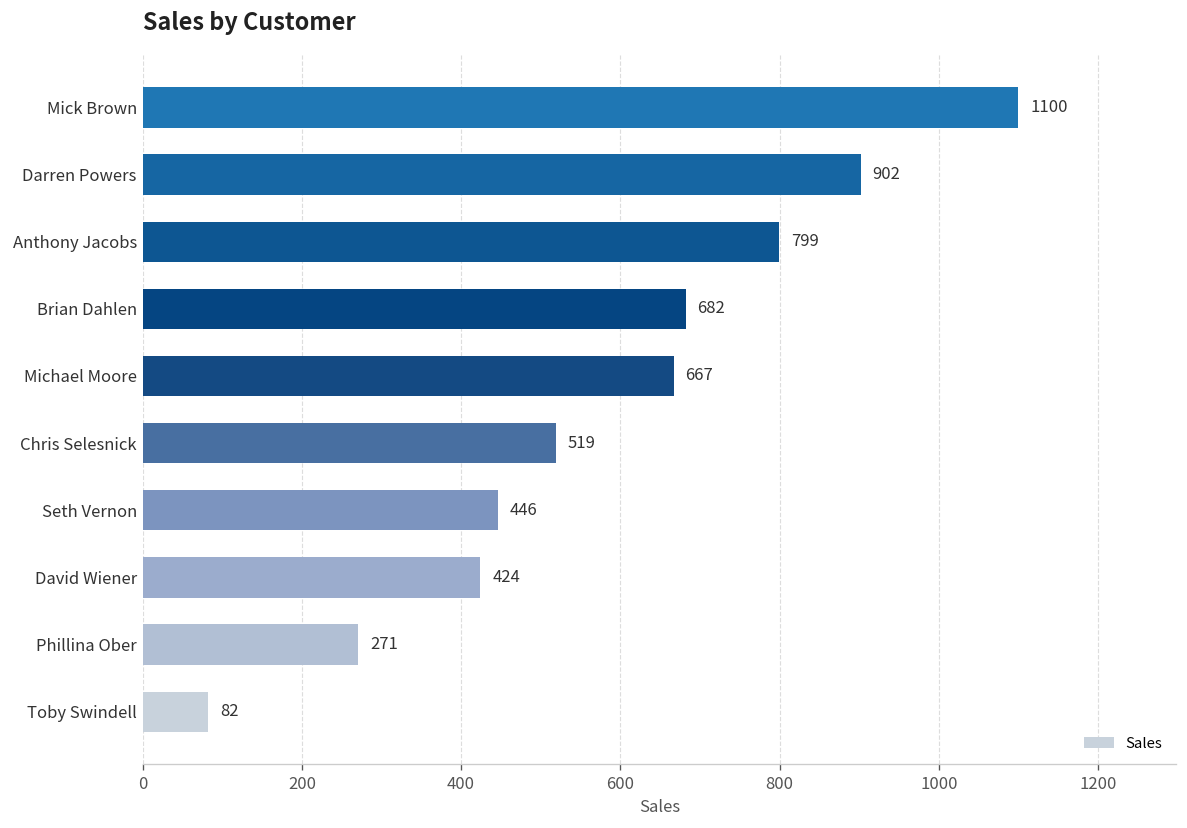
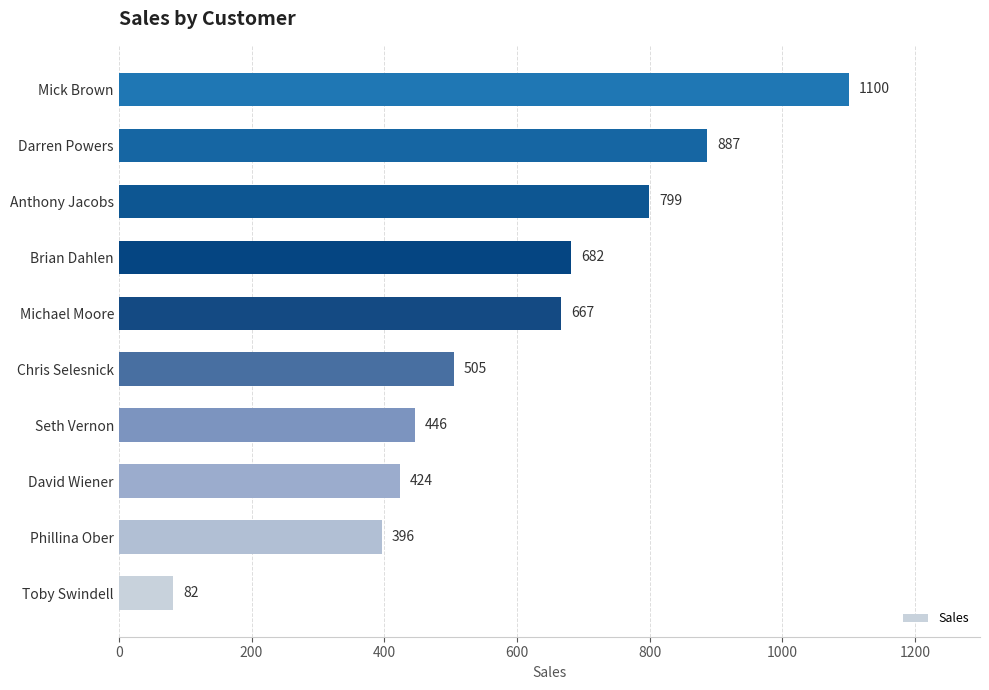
  {
    "Mick Brown": 1100,
-   "Darren Powers": 902,
+   "Darren Powers": 887,
    "Anthony Jacobs": 799,
    "Brian Dahlen": 682,
    "Michael Moore": 667,
-   "Chris Selesnick": 519,
+   "Chris Selesnick": 505,
    "Seth Vernon": 446,
    "David Wiener": 424,
-   "Phillina Ober": 271,
+   "Phillina Ober": 396,
    "Toby Swindell": 82
  }
